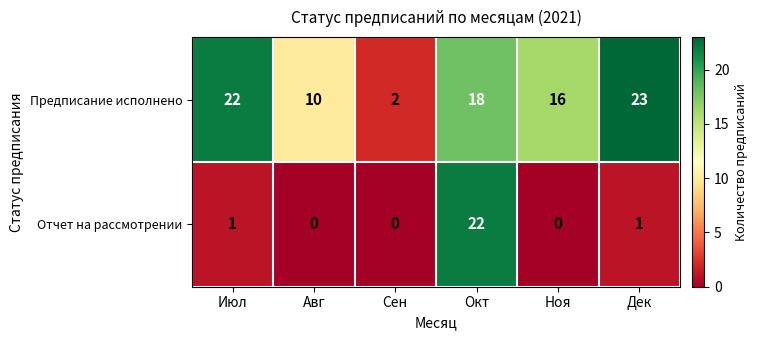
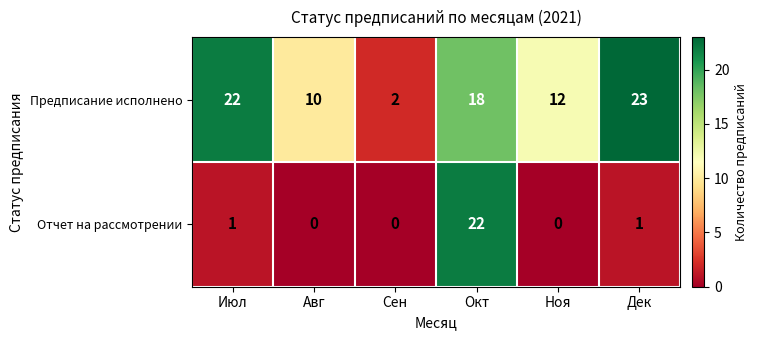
  {
    "Предписание исполнено": {
      "Июл": 22,
      "Авг": 10,
      "Сен": 2,
      "Окт": 18,
-     "Ноя": 16,
+     "Ноя": 12,
      "Дек": 23
    },
    "Отчет на рассмотрении": {
      "Июл": 1,
      "Авг": 0,
      "Сен": 0,
      "Окт": 22,
      "Ноя": 0,
      "Дек": 1
    }
  }
